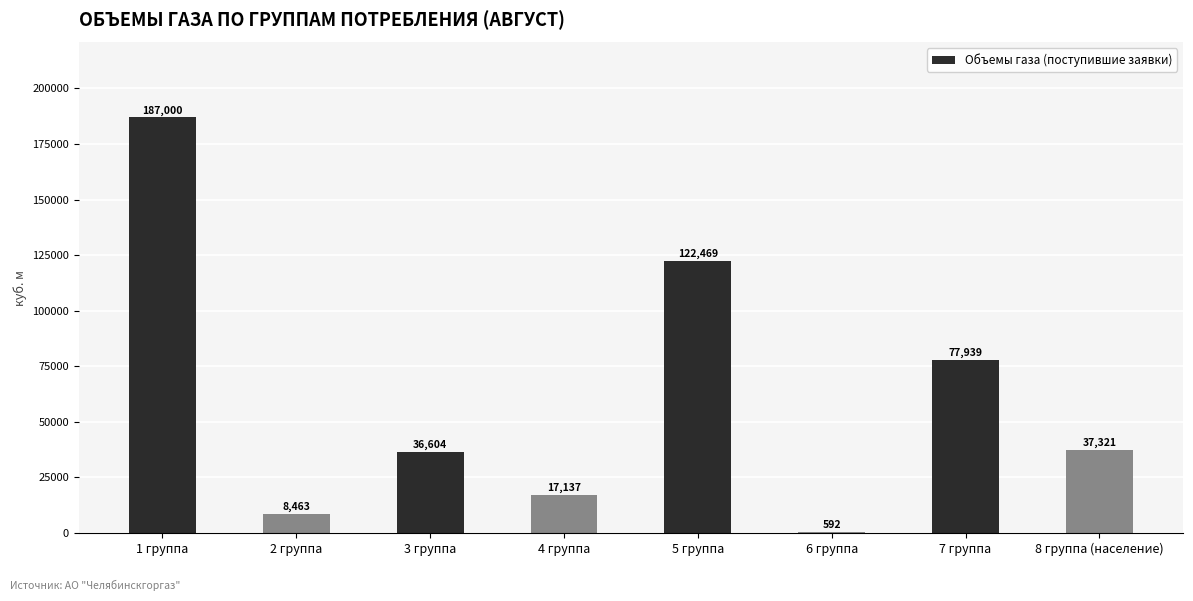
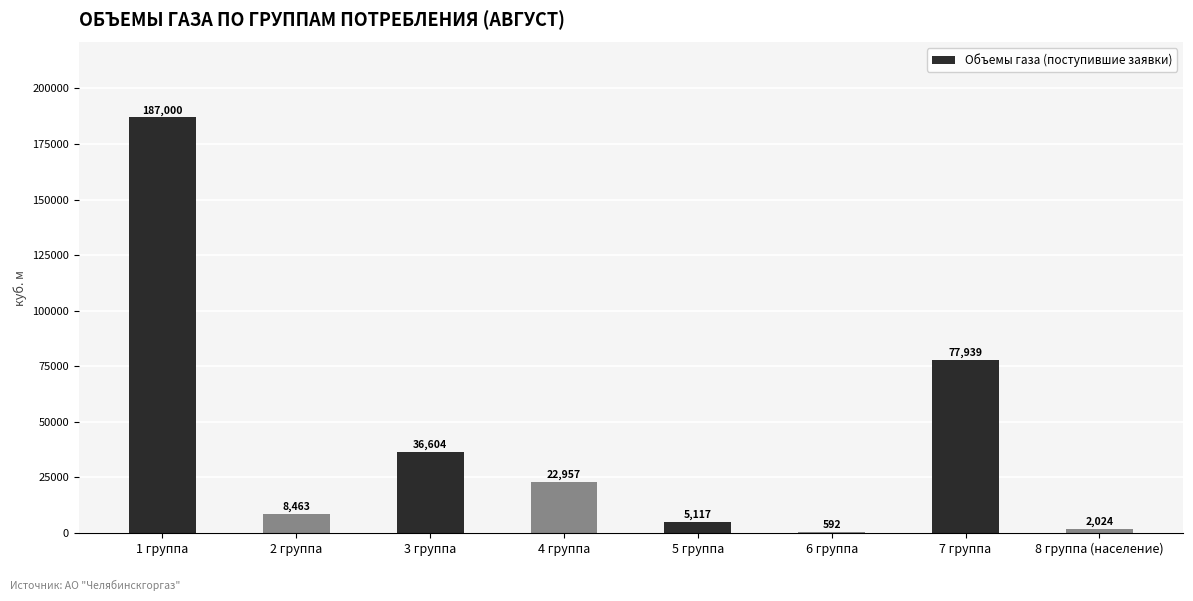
  {
    "1 группа": "187,000",
    "2 группа": "8,463",
    "3 группа": "36,604",
-   "4 группа": "17,137",
-   "5 группа": "122,469",
+   "4 группа": "22,957",
+   "5 группа": "5,117",
    "6 группа": "592",
    "7 группа": "77,939",
-   "8 группа (население)": "37,321"
+   "8 группа (население)": "2,024"
  }
